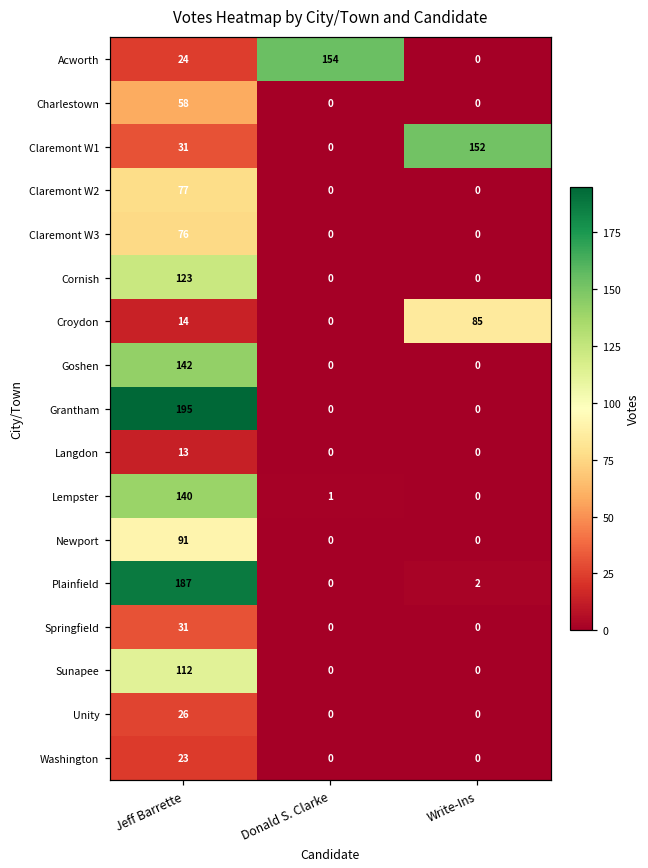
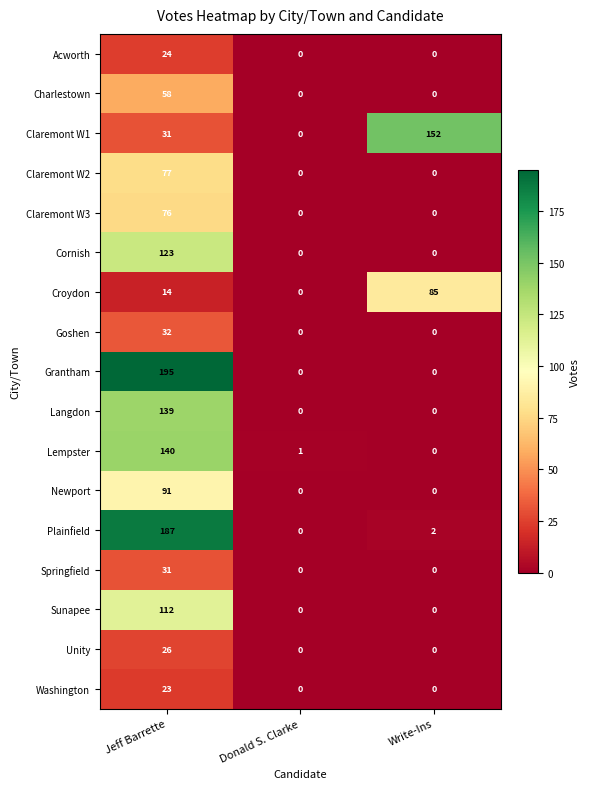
  {
    "Acworth": {
      "Jeff Barrette": 24,
-     "Donald S. Clarke": 154,
+     "Donald S. Clarke": 0,
      "Write-Ins": 0
    },
    "Charlestown": {
      "Jeff Barrette": 58,
      "Donald S. Clarke": 0,
      "Write-Ins": 0
    },
    "Claremont W1": {
      "Jeff Barrette": 31,
      "Donald S. Clarke": 0,
      "Write-Ins": 152
    },
    "Claremont W2": {
      "Jeff Barrette": 77,
      "Donald S. Clarke": 0,
      "Write-Ins": 0
    },
    "Claremont W3": {
      "Jeff Barrette": 76,
      "Donald S. Clarke": 0,
      "Write-Ins": 0
    },
    "Cornish": {
      "Jeff Barrette": 123,
      "Donald S. Clarke": 0,
      "Write-Ins": 0
    },
    "Croydon": {
      "Jeff Barrette": 14,
      "Donald S. Clarke": 0,
      "Write-Ins": 85
    },
    "Goshen": {
-     "Jeff Barrette": 142,
+     "Jeff Barrette": 32,
      "Donald S. Clarke": 0,
      "Write-Ins": 0
    },
    "Grantham": {
      "Jeff Barrette": 195,
      "Donald S. Clarke": 0,
      "Write-Ins": 0
    },
    "Langdon": {
-     "Jeff Barrette": 13,
+     "Jeff Barrette": 139,
      "Donald S. Clarke": 0,
      "Write-Ins": 0
    },
    "Lempster": {
      "Jeff Barrette": 140,
      "Donald S. Clarke": 1,
      "Write-Ins": 0
    },
    "Newport": {
      "Jeff Barrette": 91,
      "Donald S. Clarke": 0,
      "Write-Ins": 0
    },
    "Plainfield": {
      "Jeff Barrette": 187,
      "Donald S. Clarke": 0,
      "Write-Ins": 2
    },
    "Springfield": {
      "Jeff Barrette": 31,
      "Donald S. Clarke": 0,
      "Write-Ins": 0
    },
    "Sunapee": {
      "Jeff Barrette": 112,
      "Donald S. Clarke": 0,
      "Write-Ins": 0
    },
    "Unity": {
      "Jeff Barrette": 26,
      "Donald S. Clarke": 0,
      "Write-Ins": 0
    },
    "Washington": {
      "Jeff Barrette": 23,
      "Donald S. Clarke": 0,
      "Write-Ins": 0
    }
  }
